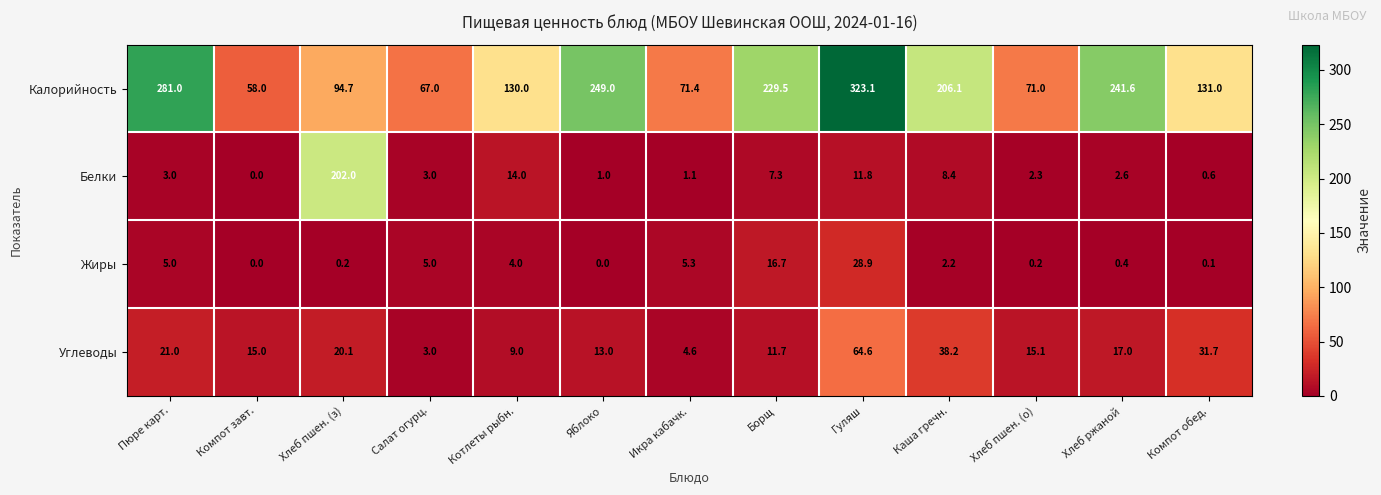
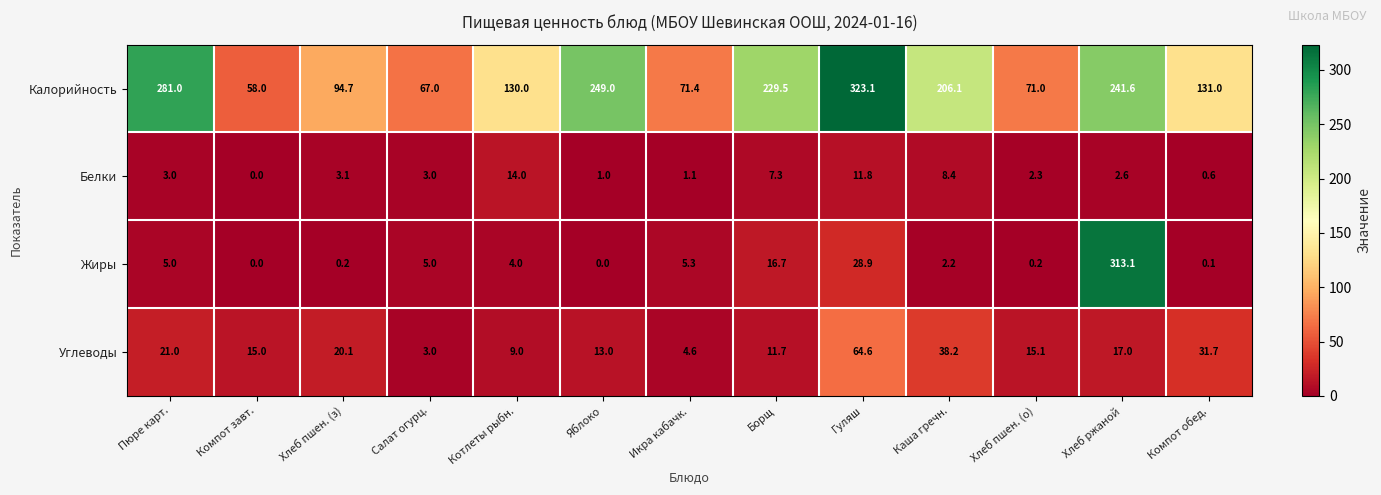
  {
    "Калорийность": {
      "Пюре карт.": 281.0,
      "Компот завт.": 58.0,
      "Хлеб пшен. (з)": 94.7,
      "Салат огурц.": 67.0,
      "Котлеты рыбн.": 130.0,
      "Яблоко": 249.0,
      "Икра кабачк.": 71.4,
      "Борщ": 229.5,
      "Гуляш": 323.1,
      "Каша гречн.": 206.1,
      "Хлеб пшен. (о)": 71.0,
      "Хлеб ржаной": 241.6,
      "Компот обед.": 131.0
    },
    "Белки": {
      "Пюре карт.": 3.0,
      "Компот завт.": 0.0,
-     "Хлеб пшен. (з)": 202.0,
+     "Хлеб пшен. (з)": 3.1,
      "Салат огурц.": 3.0,
      "Котлеты рыбн.": 14.0,
      "Яблоко": 1.0,
      "Икра кабачк.": 1.1,
      "Борщ": 7.3,
      "Гуляш": 11.8,
      "Каша гречн.": 8.4,
      "Хлеб пшен. (о)": 2.3,
      "Хлеб ржаной": 2.6,
      "Компот обед.": 0.6
    },
    "Жиры": {
      "Пюре карт.": 5.0,
      "Компот завт.": 0.0,
      "Хлеб пшен. (з)": 0.2,
      "Салат огурц.": 5.0,
      "Котлеты рыбн.": 4.0,
      "Яблоко": 0.0,
      "Икра кабачк.": 5.3,
      "Борщ": 16.7,
      "Гуляш": 28.9,
      "Каша гречн.": 2.2,
      "Хлеб пшен. (о)": 0.2,
-     "Хлеб ржаной": 0.4,
+     "Хлеб ржаной": 313.1,
      "Компот обед.": 0.1
    },
    "Углеводы": {
      "Пюре карт.": 21.0,
      "Компот завт.": 15.0,
      "Хлеб пшен. (з)": 20.1,
      "Салат огурц.": 3.0,
      "Котлеты рыбн.": 9.0,
      "Яблоко": 13.0,
      "Икра кабачк.": 4.6,
      "Борщ": 11.7,
      "Гуляш": 64.6,
      "Каша гречн.": 38.2,
      "Хлеб пшен. (о)": 15.1,
      "Хлеб ржаной": 17.0,
      "Компот обед.": 31.7
    }
  }
